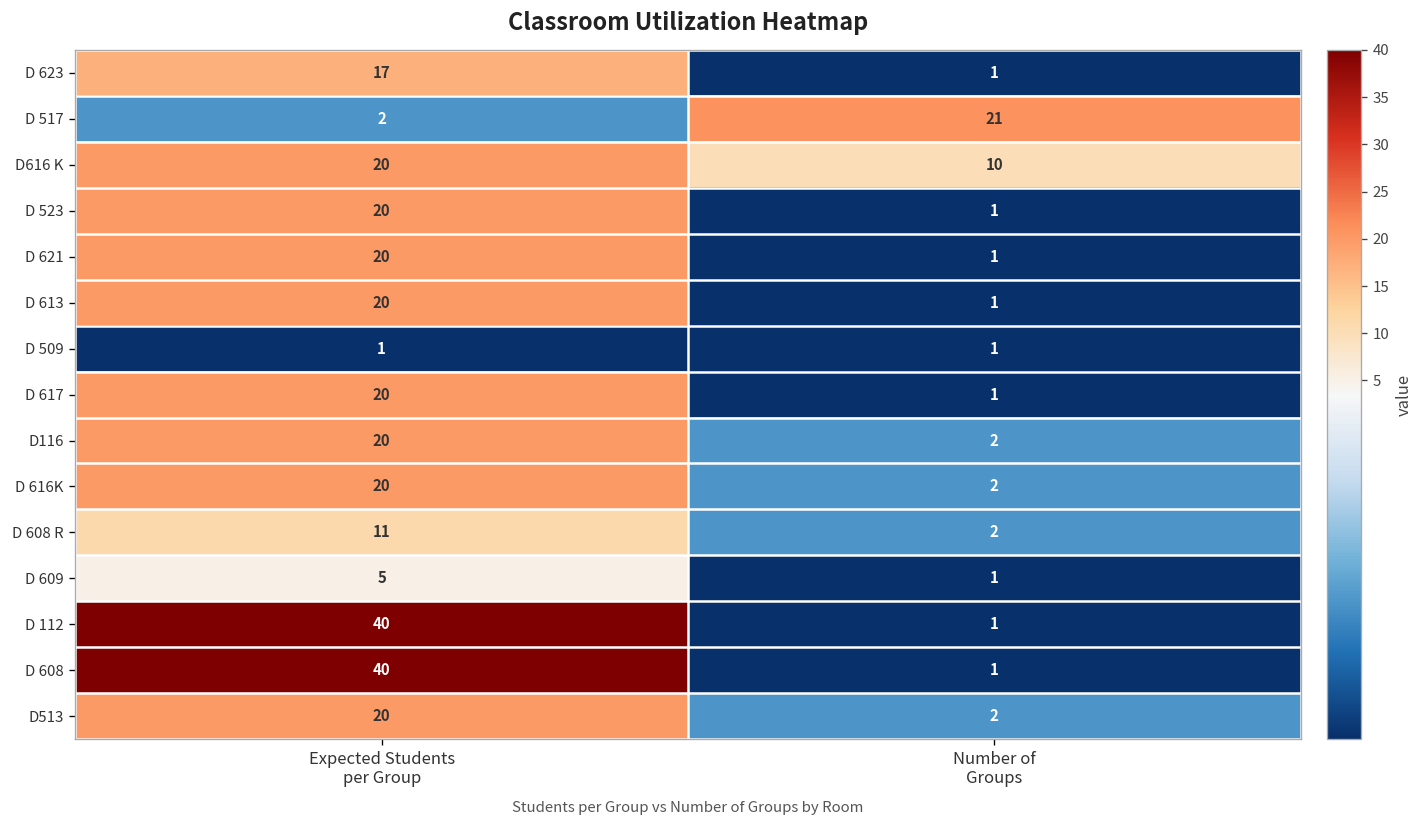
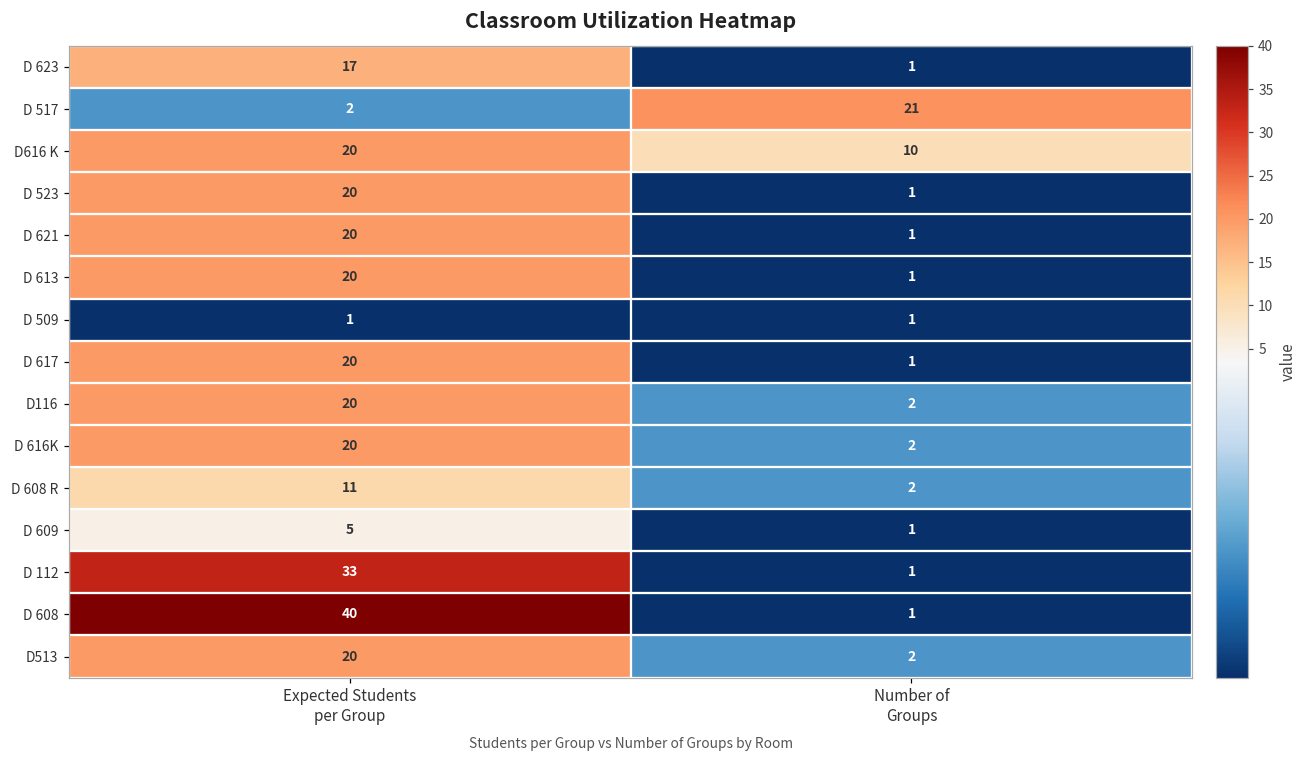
  {
    "D 623": {
      "Expected Students per Group": 17,
      "Number of Groups": 1
    },
    "D 517": {
      "Expected Students per Group": 2,
      "Number of Groups": 21
    },
    "D616 K": {
      "Expected Students per Group": 20,
      "Number of Groups": 10
    },
    "D 523": {
      "Expected Students per Group": 20,
      "Number of Groups": 1
    },
    "D 621": {
      "Expected Students per Group": 20,
      "Number of Groups": 1
    },
    "D 613": {
      "Expected Students per Group": 20,
      "Number of Groups": 1
    },
    "D 509": {
      "Expected Students per Group": 1,
      "Number of Groups": 1
    },
    "D 617": {
      "Expected Students per Group": 20,
      "Number of Groups": 1
    },
    "D116": {
      "Expected Students per Group": 20,
      "Number of Groups": 2
    },
    "D 616K": {
      "Expected Students per Group": 20,
      "Number of Groups": 2
    },
    "D 608 R": {
      "Expected Students per Group": 11,
      "Number of Groups": 2
    },
    "D 609": {
      "Expected Students per Group": 5,
      "Number of Groups": 1
    },
    "D 112": {
-     "Expected Students per Group": 40,
+     "Expected Students per Group": 33,
      "Number of Groups": 1
    },
    "D 608": {
      "Expected Students per Group": 40,
      "Number of Groups": 1
    },
    "D513": {
      "Expected Students per Group": 20,
      "Number of Groups": 2
    }
  }
